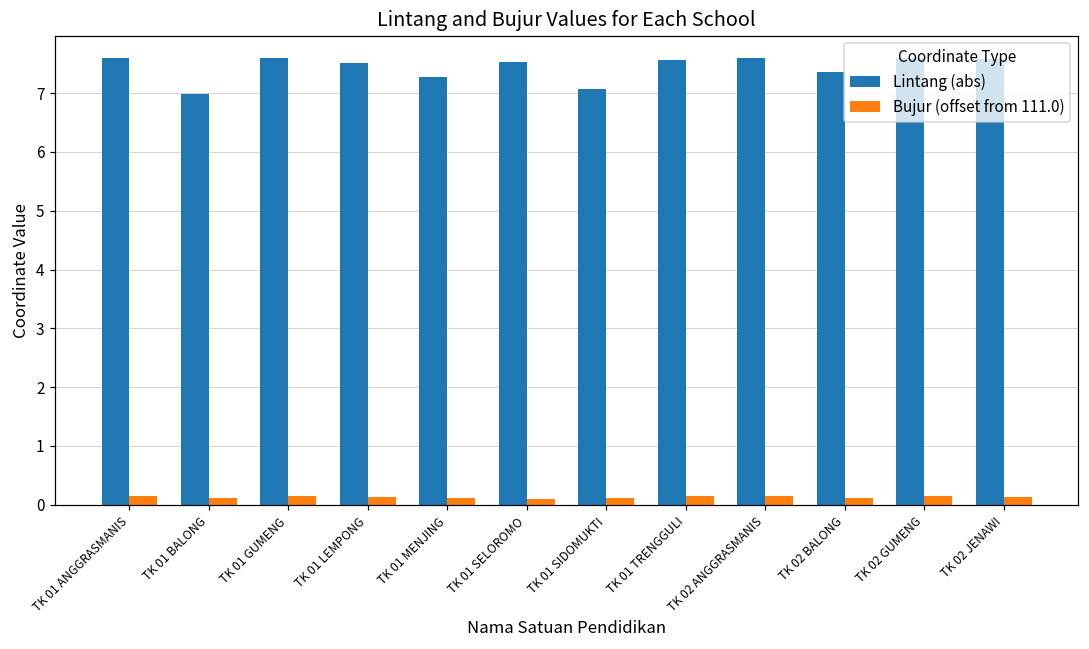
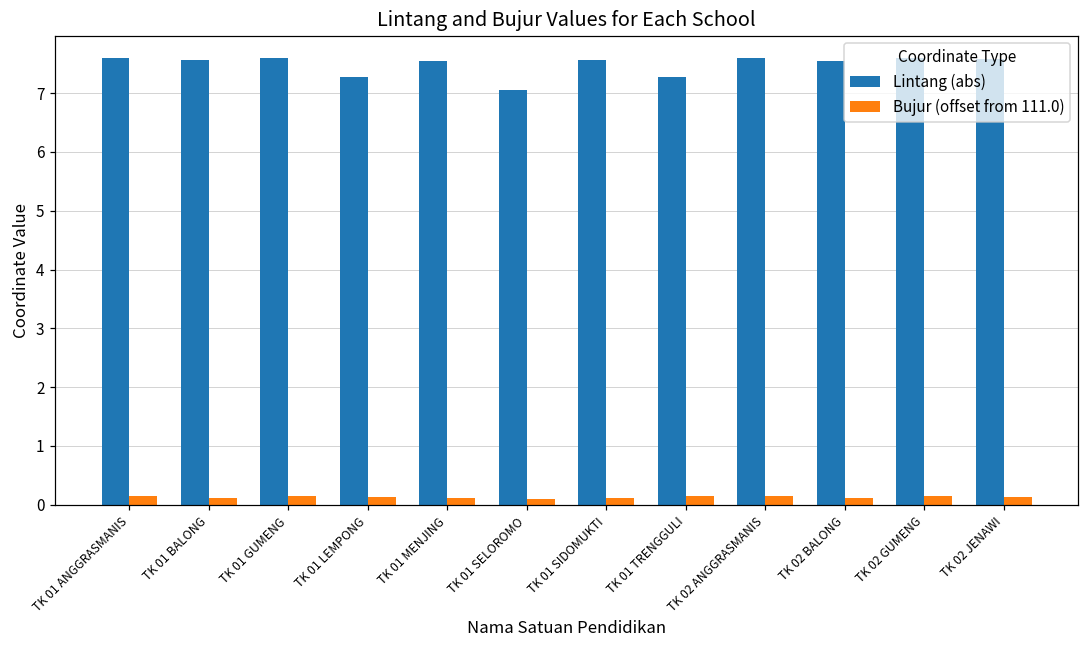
  {
    "Lintang (abs)": {
      "TK 01 ANGGRASMANIS": 7.6,
-     "TK 01 BALONG": 7.0,
+     "TK 01 BALONG": 7.6,
      "TK 01 GUMENG": 7.6,
-     "TK 01 LEMPONG": 7.5,
-     "TK 01 MENJING": 7.3,
-     "TK 01 SELOROMO": 7.5,
-     "TK 01 SIDOMUKTI": 7.1,
-     "TK 01 TRENGGULI": 7.6,
+     "TK 01 LEMPONG": 7.3,
+     "TK 01 MENJING": 7.5,
+     "TK 01 SELOROMO": 7.0,
+     "TK 01 SIDOMUKTI": 7.6,
+     "TK 01 TRENGGULI": 7.3,
      "TK 02 ANGGRASMANIS": 7.6,
-     "TK 02 BALONG": 7.4
+     "TK 02 BALONG": 7.5
    },
    "Bujur (offset from 111.0)": {
      "TK 01 ANGGRASMANIS": 0.1,
      "TK 01 BALONG": 0.1,
      "TK 01 GUMENG": 0.1,
      "TK 01 LEMPONG": 0.1,
      "TK 01 MENJING": 0.1,
      "TK 01 SELOROMO": 0.1,
      "TK 01 SIDOMUKTI": 0.1,
      "TK 01 TRENGGULI": 0.1,
      "TK 02 ANGGRASMANIS": 0.2,
      "TK 02 BALONG": 0.1,
      "TK 02 GUMENG": 0.2,
      "TK 02 JENAWI": 0.1
    }
  }
